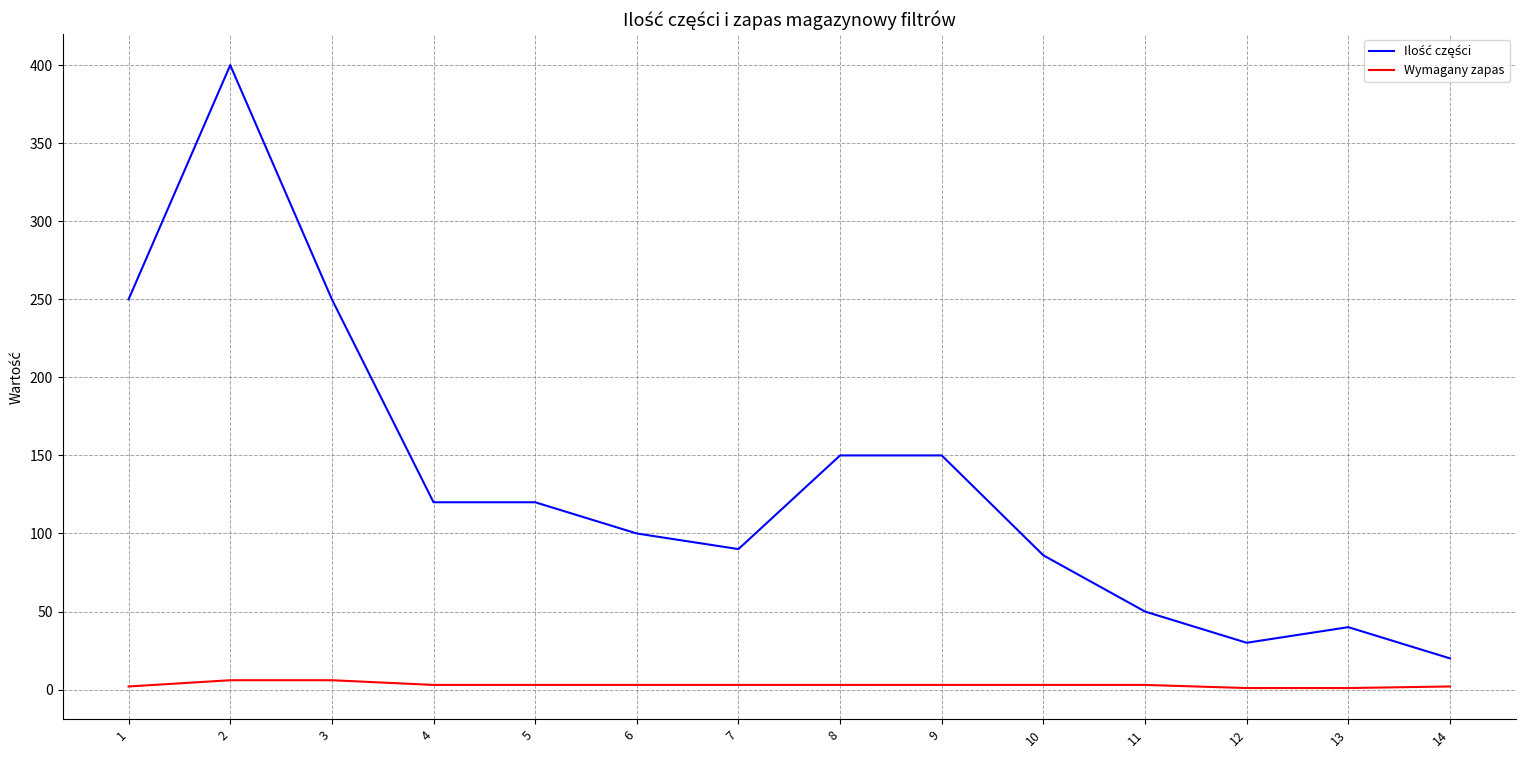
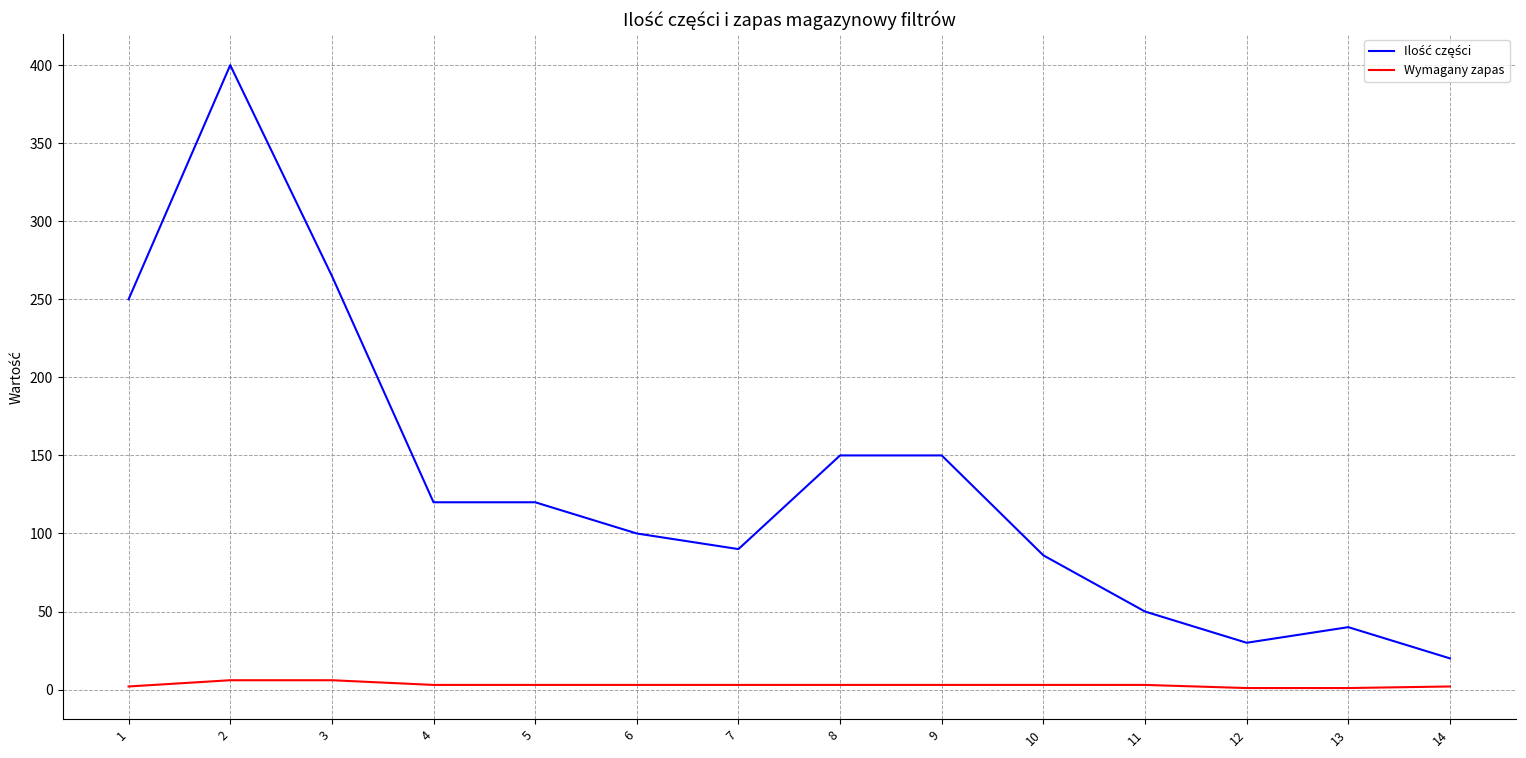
  {
    "Ilość części": {
      "1": 250,
      "2": 400,
-     "3": 250,
+     "3": 265,
      "4": 120,
      "5": 120,
      "6": 100,
      "7": 90,
      "8": 150,
      "9": 150,
      "10": 86,
      "11": 50,
      "12": 30,
      "13": 40,
      "14": 20
    },
    "Wymagany zapas": {
      "1": 2,
      "2": 6,
      "3": 6,
      "4": 3,
      "5": 3,
      "6": 3,
      "7": 3,
      "8": 3,
      "9": 3,
      "10": 3,
      "11": 3,
      "12": 1,
      "13": 1,
      "14": 2
    }
  }
